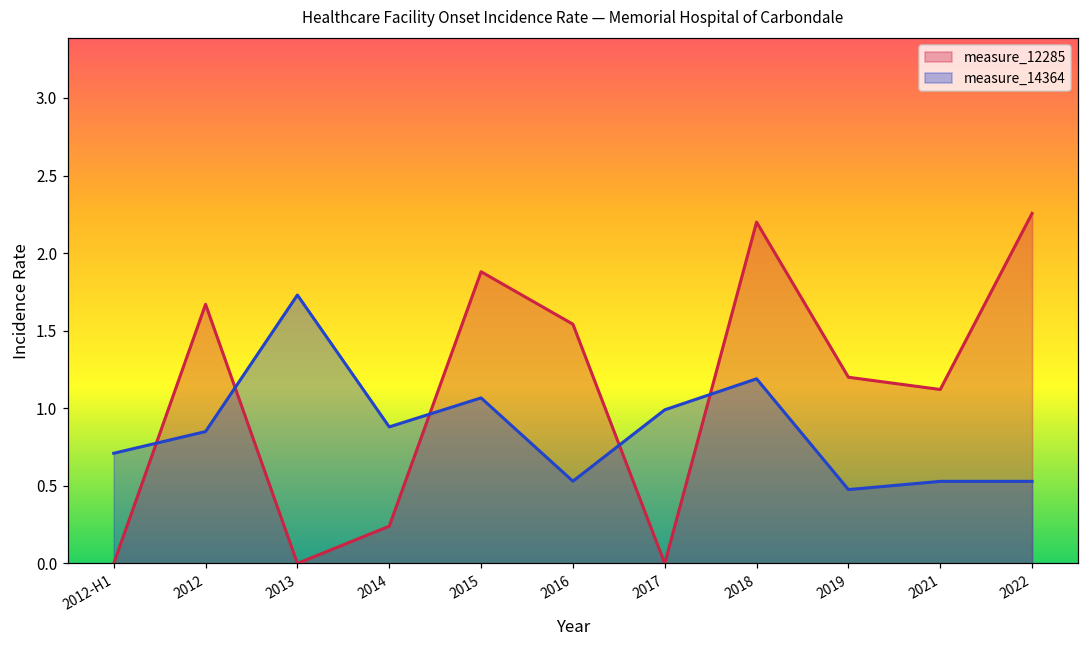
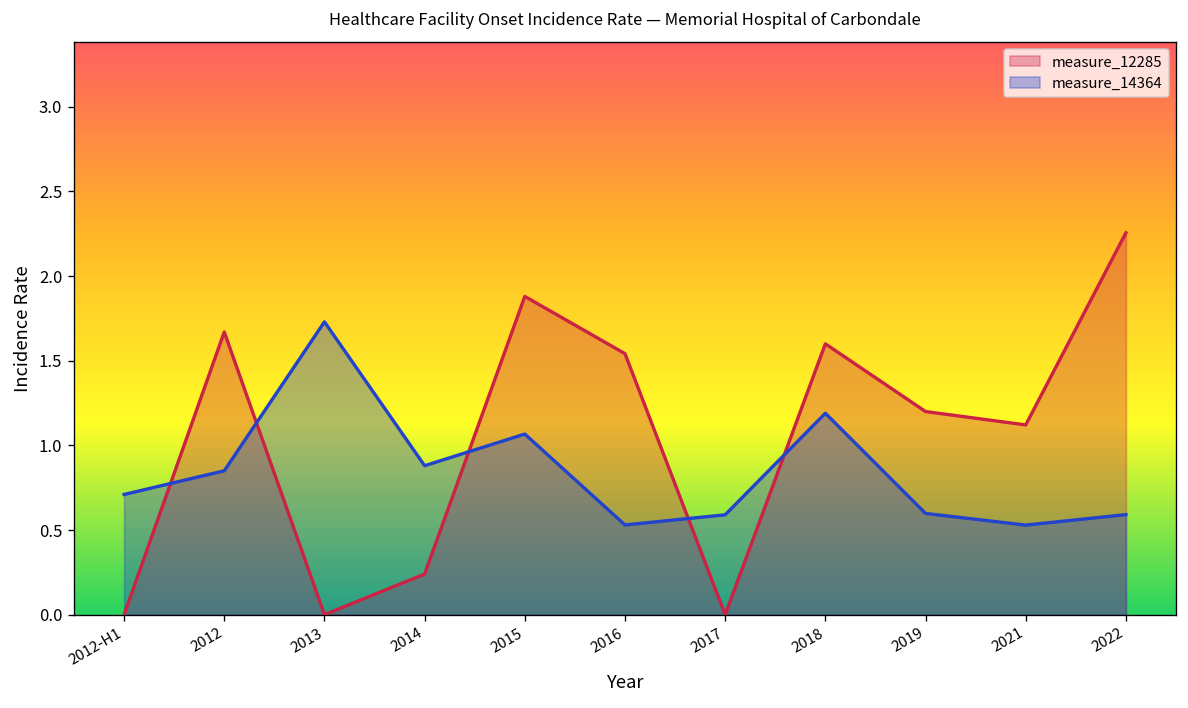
  {
    "measure_12285": {
      "2012-H1": 0.0,
      "2012": 1.67,
      "2013": 0.0,
      "2014": 0.24,
      "2015": 1.88,
      "2016": 1.54,
      "2017": 0.0,
-     "2018": 2.2,
+     "2018": 1.6,
      "2019": 1.2,
      "2021": 1.12,
      "2022": 2.26
    },
    "measure_14364": {
      "2012-H1": 0.71,
      "2012": 0.85,
      "2013": 1.73,
      "2014": 0.88,
      "2015": 1.07,
      "2016": 0.53,
-     "2017": 0.99,
+     "2017": 0.59,
      "2018": 1.19,
-     "2019": 0.48,
+     "2019": 0.60,
      "2021": 0.53,
-     "2022": 0.53
+     "2022": 0.59
    }
  }
